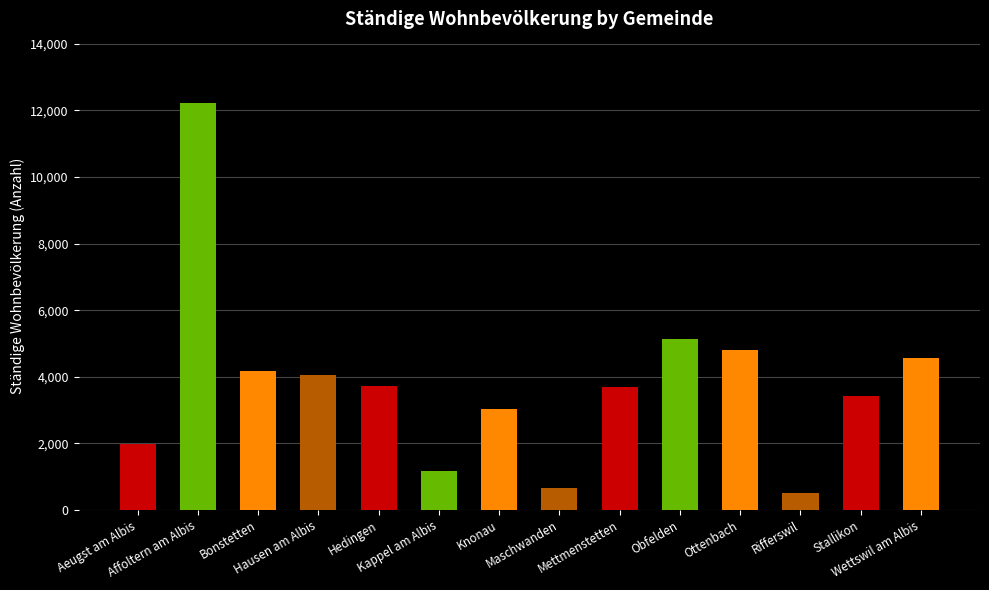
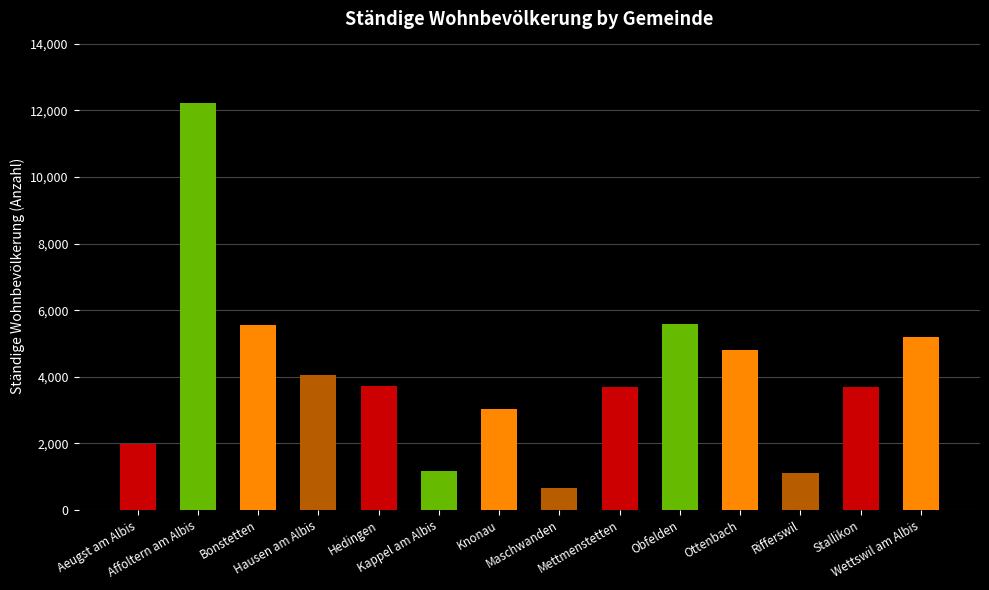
  {
    "Aeugst am Albis": "2,000",
    "Affoltern am Albis": "12,200",
-   "Bonstetten": "4,200",
+   "Bonstetten": "5,500",
    "Hausen am Albis": "4,000",
    "Hedingen": "3,700",
    "Kappel am Albis": "1,200",
    "Knonau": "3,000",
    "Maschwanden": "700",
    "Mettmenstetten": "3,700",
-   "Obfelden": "5,100",
+   "Obfelden": "5,600",
    "Ottenbach": "4,800",
-   "Rifferswil": "500",
-   "Stallikon": "3,400",
-   "Wettswil am Albis": "4,600"
+   "Rifferswil": "1,100",
+   "Stallikon": "3,700",
+   "Wettswil am Albis": "5,200"
  }
